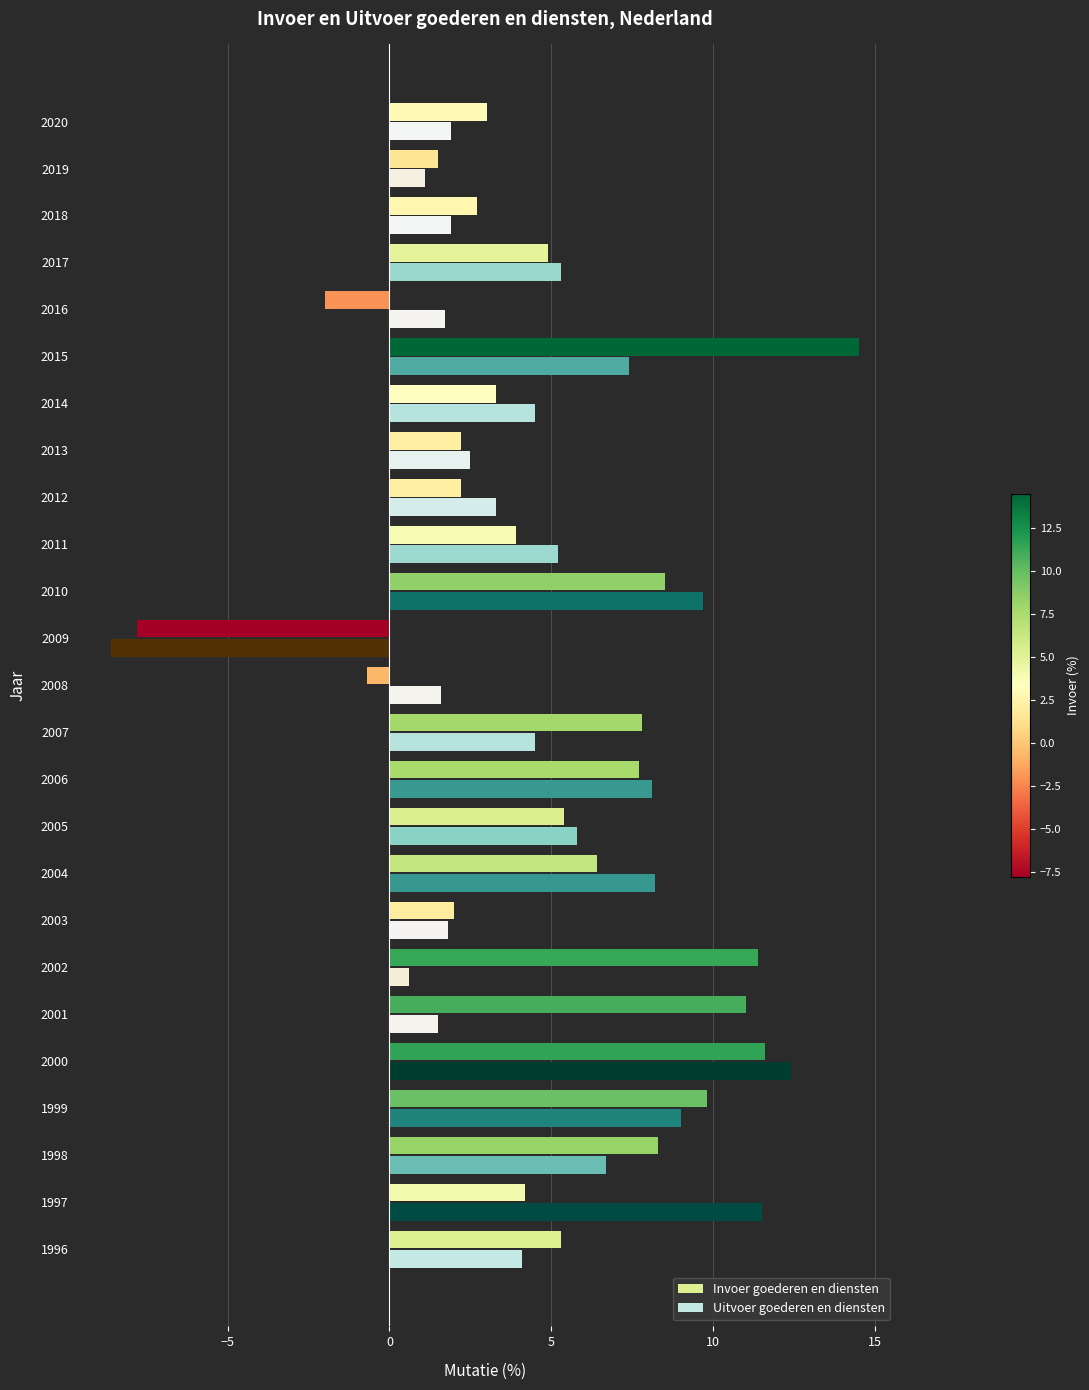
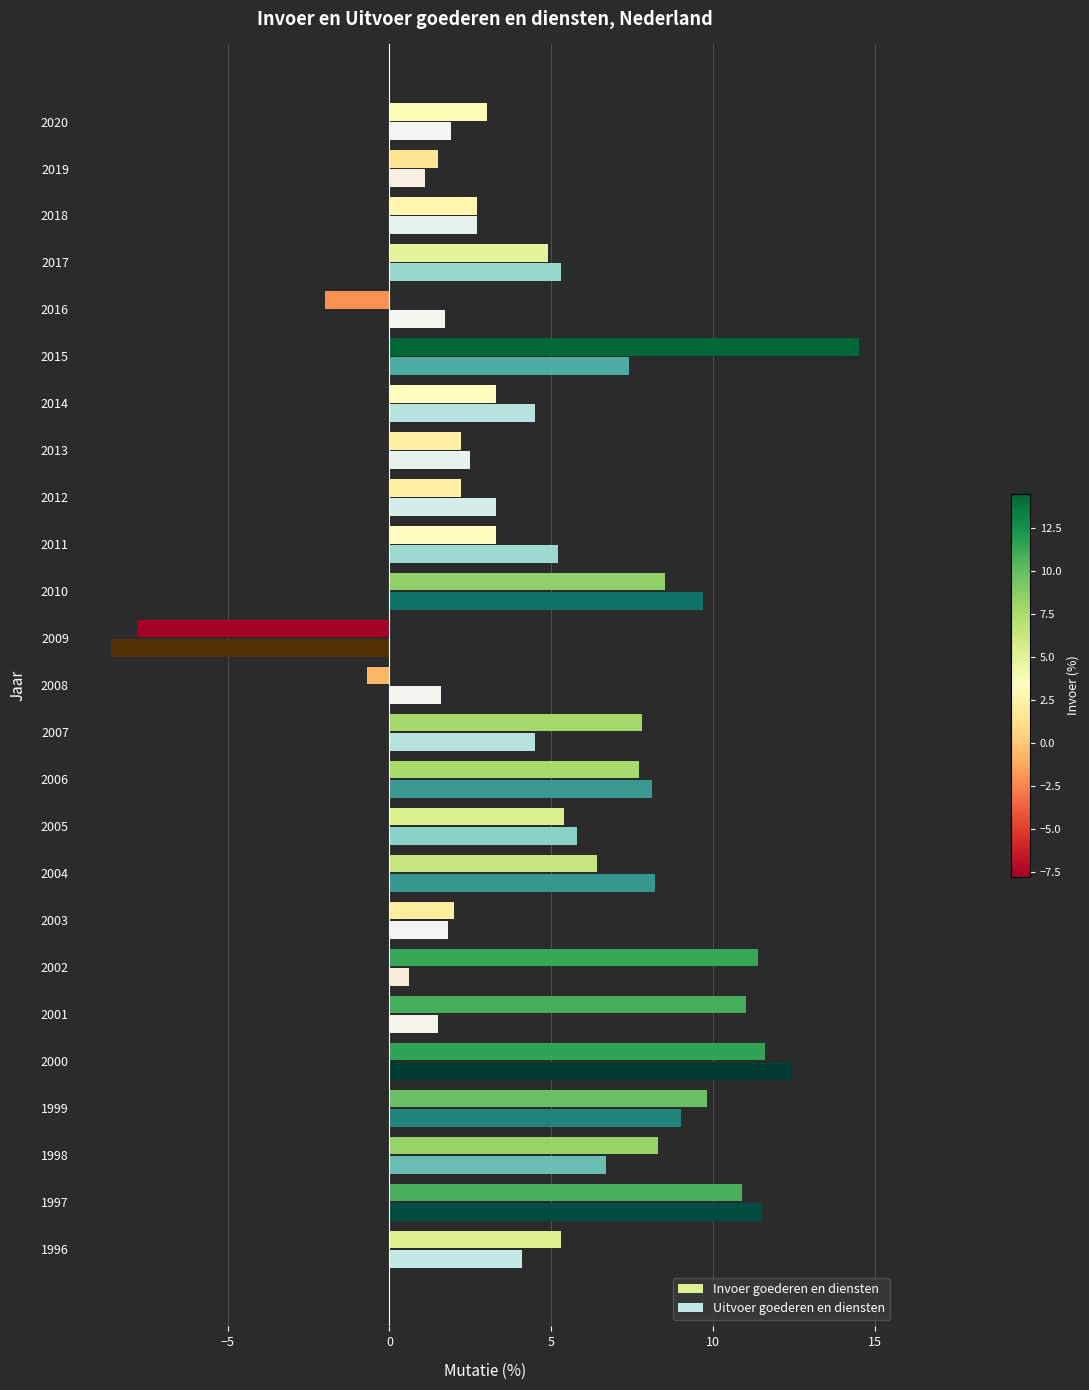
  {
    "Invoer goederen en diensten": {
      "2020": 3.0,
      "2019": 1.5,
      "2018": 2.7,
      "2017": 4.9,
      "2016": -2.0,
      "2015": 14.5,
      "2014": 3.3,
      "2013": 2.2,
      "2012": 2.2,
-     "2011": 3.9,
+     "2011": 3.3,
      "2010": 8.5,
      "2009": -7.8,
      "2008": -0.7,
      "2007": 7.8,
      "2006": 7.7,
      "2005": 5.4,
      "2004": 6.4,
      "2003": 2.0,
      "2002": 11.4,
      "2001": 11.0,
      "2000": 11.6,
      "1999": 9.8,
      "1998": 8.3,
-     "1997": 4.2,
+     "1997": 10.9,
      "1996": 5.3
    },
    "Uitvoer goederen en diensten": {
      "2020": 1.9,
      "2019": 1.1,
-     "2018": 1.9,
+     "2018": 2.7,
      "2017": 5.3,
      "2016": 1.7,
      "2015": 7.4,
      "2014": 4.5,
      "2013": 2.5,
      "2012": 3.3,
      "2011": 5.2,
      "2010": 9.7,
      "2009": -8.6,
      "2008": 1.6,
      "2007": 4.5,
      "2006": 8.1,
      "2005": 5.8,
      "2004": 8.2,
      "2003": 1.8,
      "2002": 0.6,
      "2001": 1.5,
      "2000": 12.4,
      "1999": 9.0,
      "1998": 6.7,
      "1997": 11.5,
      "1996": 4.1
    }
  }
